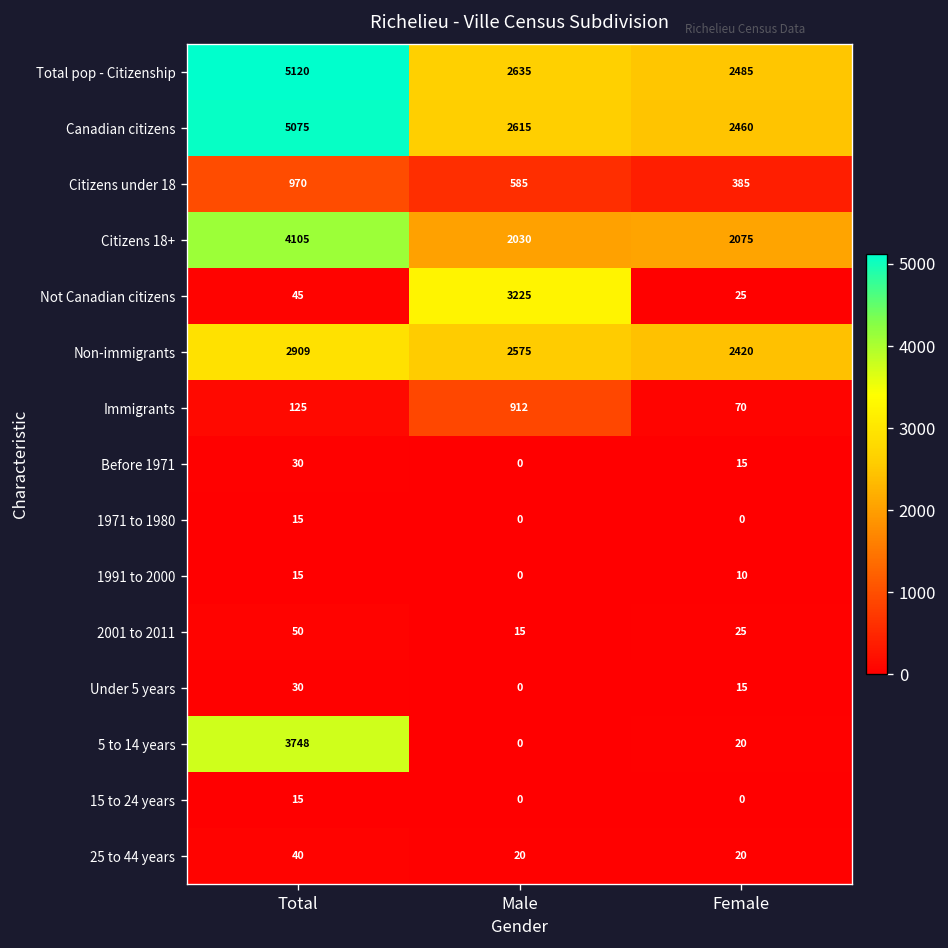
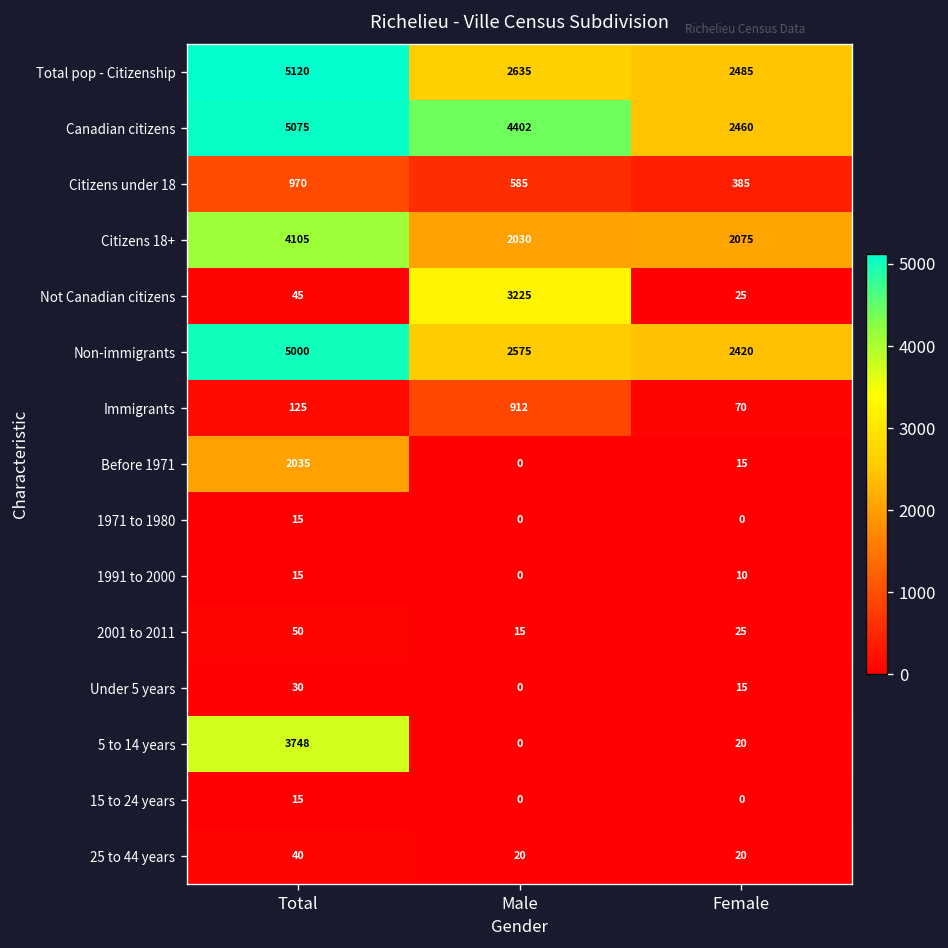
  {
    "Total pop - Citizenship": {
      "Total": 5120,
      "Male": 2635,
      "Female": 2485
    },
    "Canadian citizens": {
      "Total": 5075,
-     "Male": 2615,
+     "Male": 4402,
      "Female": 2460
    },
    "Citizens under 18": {
      "Total": 970,
      "Male": 585,
      "Female": 385
    },
    "Citizens 18+": {
      "Total": 4105,
      "Male": 2030,
      "Female": 2075
    },
    "Not Canadian citizens": {
      "Total": 45,
      "Male": 3225,
      "Female": 25
    },
    "Non-immigrants": {
-     "Total": 2909,
+     "Total": 5000,
      "Male": 2575,
      "Female": 2420
    },
    "Immigrants": {
      "Total": 125,
      "Male": 912,
      "Female": 70
    },
    "Before 1971": {
-     "Total": 30,
+     "Total": 2035,
      "Male": 0,
      "Female": 15
    },
    "1971 to 1980": {
      "Total": 15,
      "Male": 0,
      "Female": 0
    },
    "1991 to 2000": {
      "Total": 15,
      "Male": 0,
      "Female": 10
    },
    "2001 to 2011": {
      "Total": 50,
      "Male": 15,
      "Female": 25
    },
    "Under 5 years": {
      "Total": 30,
      "Male": 0,
      "Female": 15
    },
    "5 to 14 years": {
      "Total": 3748,
      "Male": 0,
      "Female": 20
    },
    "15 to 24 years": {
      "Total": 15,
      "Male": 0,
      "Female": 0
    },
    "25 to 44 years": {
      "Total": 40,
      "Male": 20,
      "Female": 20
    }
  }
